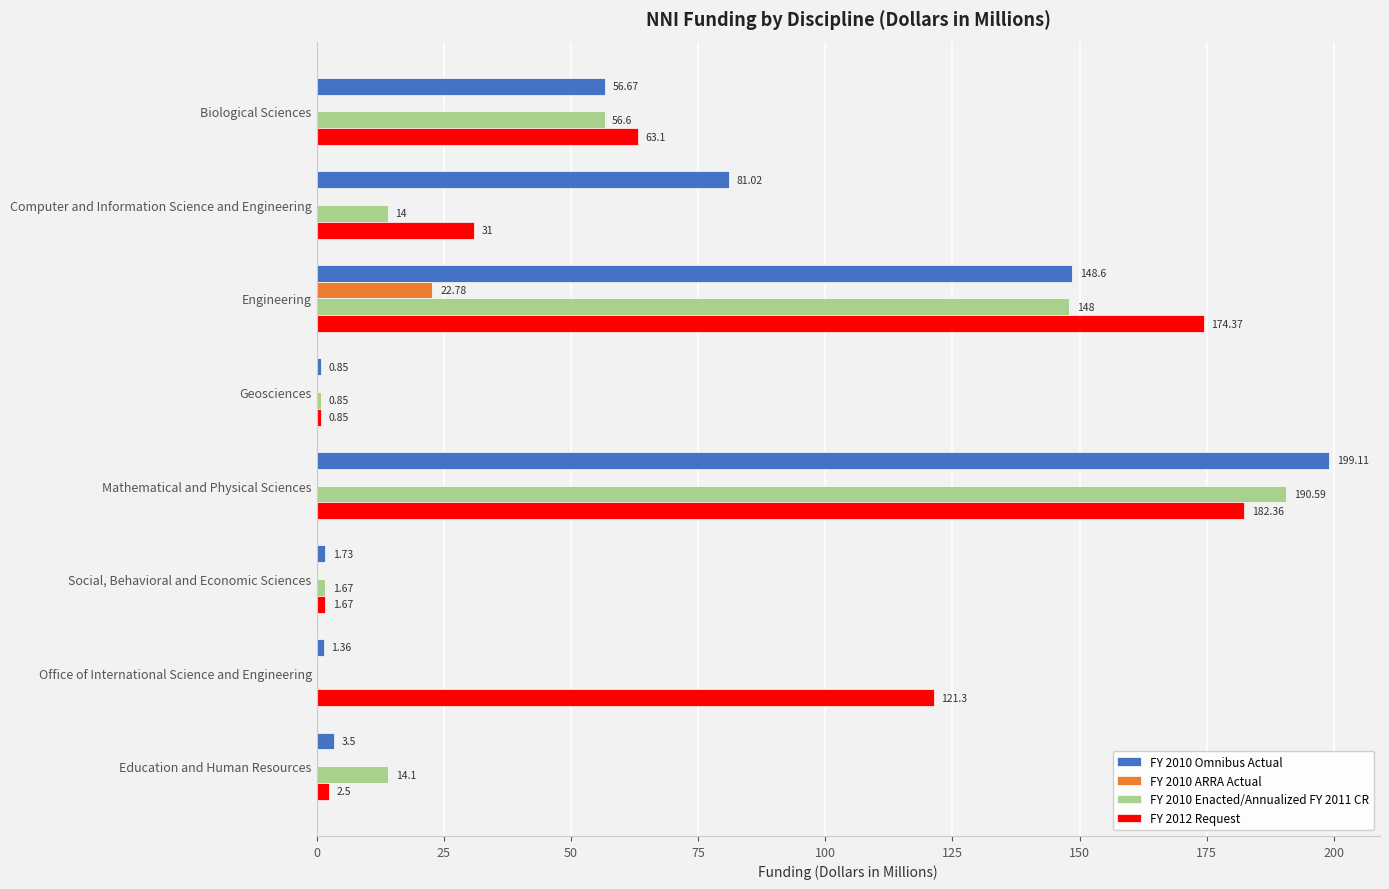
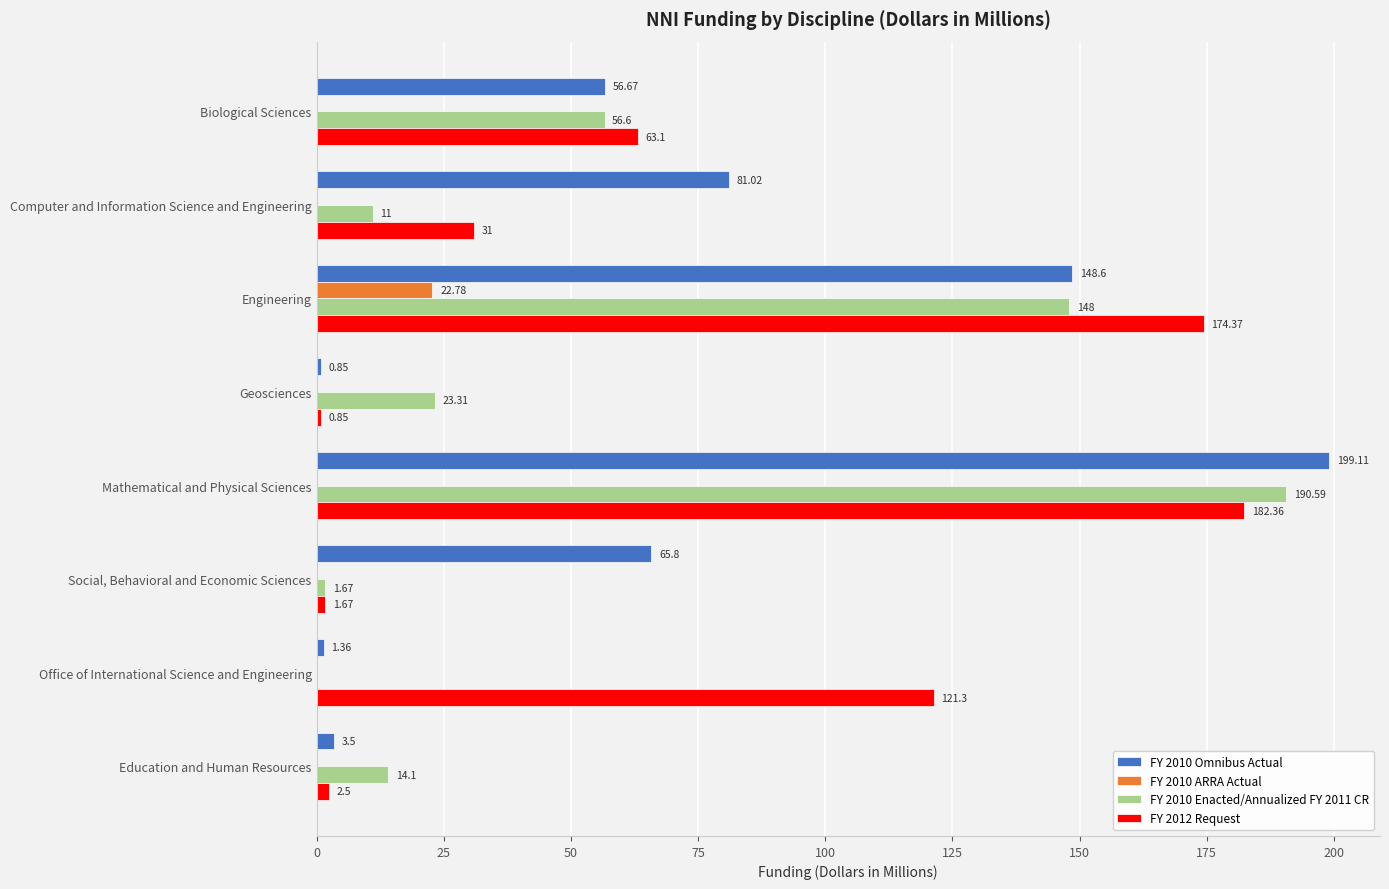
  {
    "FY 2010 Omnibus Actual": {
      "Biological Sciences": 56.67,
      "Computer and Information Science and Engineering": 81.02,
      "Engineering": 148.6,
      "Geosciences": 0.85,
      "Mathematical and Physical Sciences": 199.11,
-     "Social, Behavioral and Economic Sciences": 1.73,
+     "Social, Behavioral and Economic Sciences": 65.8,
      "Office of International Science and Engineering": 1.36,
      "Education and Human Resources": 3.5
    },
    "FY 2010 ARRA Actual": {
      "Engineering": 22.78
    },
    "FY 2010 Enacted/Annualized FY 2011 CR": {
      "Biological Sciences": 56.6,
-     "Computer and Information Science and Engineering": 14,
+     "Computer and Information Science and Engineering": 11,
      "Engineering": 148,
-     "Geosciences": 0.85,
+     "Geosciences": 23.31,
      "Mathematical and Physical Sciences": 190.59,
      "Social, Behavioral and Economic Sciences": 1.67,
      "Education and Human Resources": 14.1
    },
    "FY 2012 Request": {
      "Biological Sciences": 63.1,
      "Computer and Information Science and Engineering": 31,
      "Engineering": 174.37,
      "Geosciences": 0.85,
      "Mathematical and Physical Sciences": 182.36,
      "Social, Behavioral and Economic Sciences": 1.67,
      "Office of International Science and Engineering": 121.3,
      "Education and Human Resources": 2.5
    }
  }
